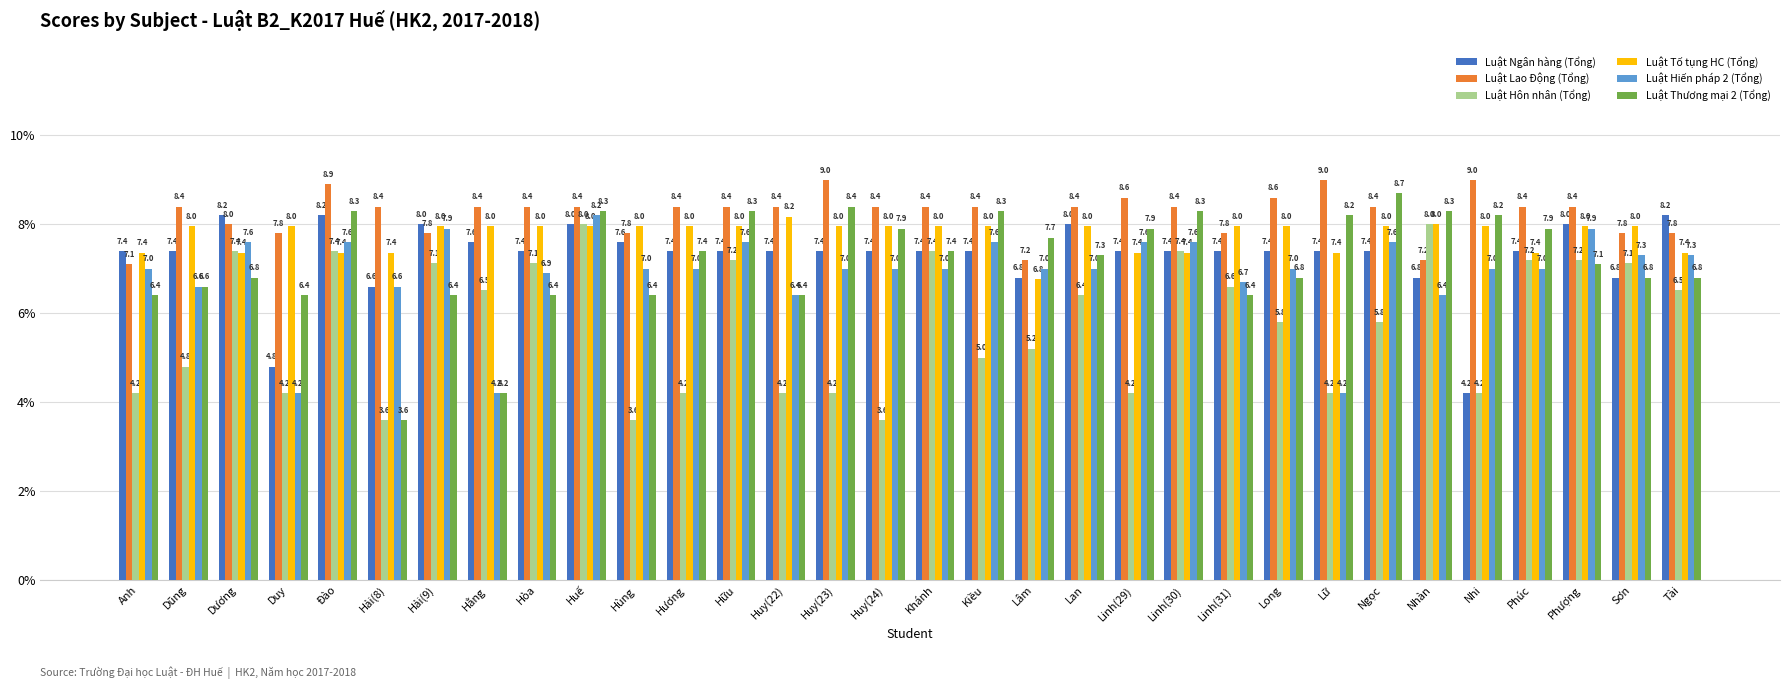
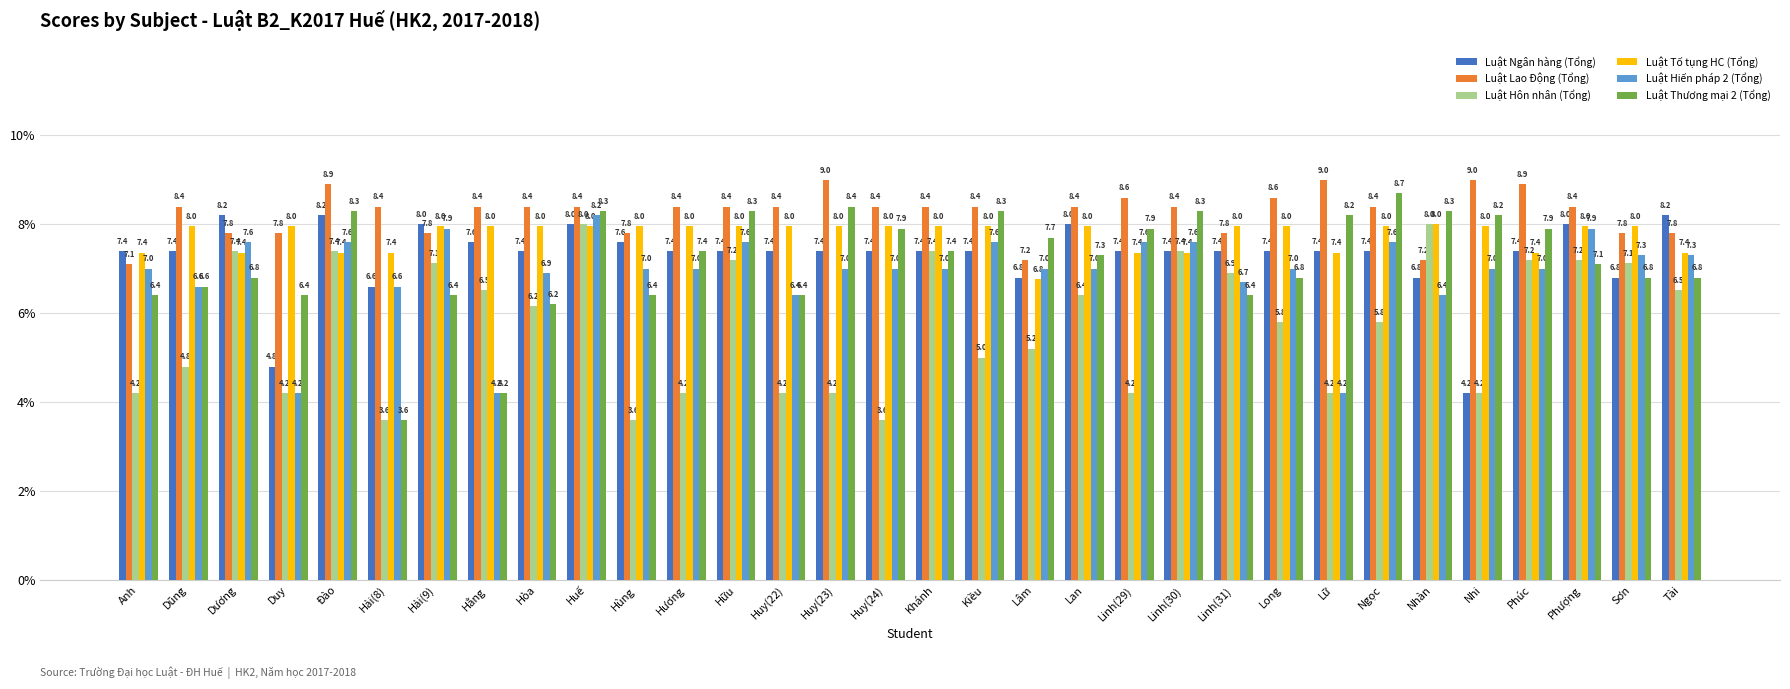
  {
    "Luật Lao Động (Tổng)": {
      "Anh": 7.1,
      "Dũng": 8.4,
-     "Dương": 8.0,
+     "Dương": 7.8,
      "Duy": 7.8,
      "Đào": 8.9,
      "Hải(8)": 8.4,
      "Hải(9)": 7.8,
      "Hằng": 8.4,
      "Hòa": 8.4,
      "Huế": 8.4,
      "Hùng": 7.8,
      "Hương": 8.4,
      "Hữu": 8.4,
      "Huy(22)": 8.4,
      "Huy(23)": 9.0,
      "Huy(24)": 8.4,
      "Khánh": 8.4,
      "Kiều": 8.4,
      "Lâm": 7.2,
      "Lan": 8.4,
      "Linh(29)": 8.6,
      "Linh(30)": 8.4,
      "Linh(31)": 7.8,
      "Long": 8.6,
      "Lữ": 9.0,
      "Ngọc": 8.4,
      "Nhàn": 7.2,
      "Nhi": 9.0,
-     "Phúc": 8.4,
+     "Phúc": 8.9,
      "Phượng": 8.4,
      "Sơn": 7.8,
      "Tài": 7.8
    },
    "Luật Hôn nhân (Tổng)": {
      "Anh": 4.2,
      "Dũng": 4.8,
      "Duy": 4.2,
      "Hải(8)": 3.6,
      "Hải(9)": 7.1,
      "Hằng": 6.5,
-     "Hòa": 7.1,
+     "Hòa": 6.2,
      "Hùng": 3.6,
      "Hương": 4.2,
      "Hữu": 7.2,
      "Huy(22)": 4.2,
      "Huy(23)": 4.2,
      "Huy(24)": 3.6,
      "Khánh": 7.4,
      "Kiều": 5.0,
      "Lâm": 5.2,
      "Lan": 6.4,
      "Linh(29)": 4.2,
-     "Linh(31)": 6.6,
+     "Linh(31)": 6.9,
      "Long": 5.8,
      "Lữ": 4.2,
      "Ngọc": 5.8,
      "Nhi": 4.2,
      "Phúc": 7.2,
      "Phượng": 7.2,
      "Sơn": 7.1,
      "Tài": 6.5
    },
    "Luật Tố tụng HC (Tổng)": {
      "Anh": 7.4,
      "Dũng": 8.0,
      "Duy": 8.0,
      "Hải(8)": 7.4,
      "Hằng": 8.0,
      "Hòa": 8.0,
      "Hùng": 8.0,
      "Hương": 8.0,
      "Hữu": 8.0,
-     "Huy(22)": 8.2,
+     "Huy(22)": 8.0,
      "Huy(23)": 8.0,
      "Huy(24)": 8.0,
      "Khánh": 8.0,
      "Kiều": 8.0,
      "Lâm": 6.8,
      "Lan": 8.0,
      "Linh(29)": 7.4,
      "Linh(31)": 8.0,
      "Long": 8.0,
      "Lữ": 7.4,
      "Ngọc": 8.0,
      "Nhi": 8.0,
      "Phúc": 7.4,
      "Sơn": 8.0
    },
    "Luật Thương mại 2 (Tổng)": {
      "Anh": 6.4,
      "Dương": 6.8,
      "Duy": 6.4,
      "Đào": 8.3,
      "Hải(8)": 3.6,
      "Hải(9)": 6.4,
-     "Hòa": 6.4,
+     "Hòa": 6.2,
      "Hùng": 6.4,
      "Hương": 7.4,
      "Hữu": 8.3,
      "Huy(23)": 8.4,
      "Huy(24)": 7.9,
      "Khánh": 7.4,
      "Kiều": 8.3,
      "Lâm": 7.7,
      "Lan": 7.3,
      "Linh(29)": 7.9,
      "Linh(30)": 8.3,
      "Linh(31)": 6.4,
      "Long": 6.8,
      "Lữ": 8.2,
      "Ngọc": 8.7,
      "Nhàn": 8.3,
      "Nhi": 8.2,
      "Phúc": 7.9,
      "Phượng": 7.1,
      "Sơn": 6.8,
      "Tài": 6.8
    }
  }
